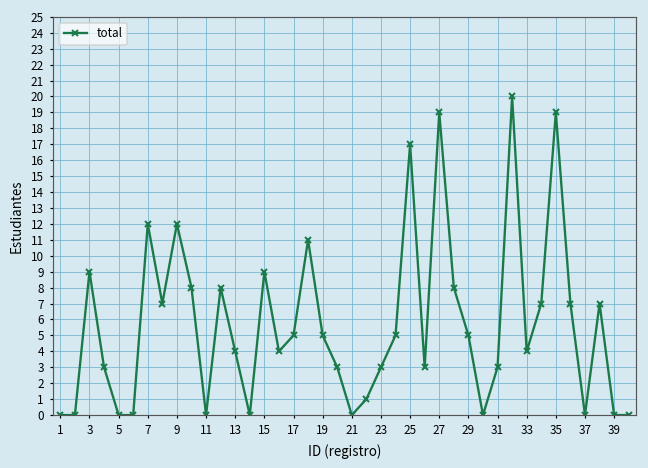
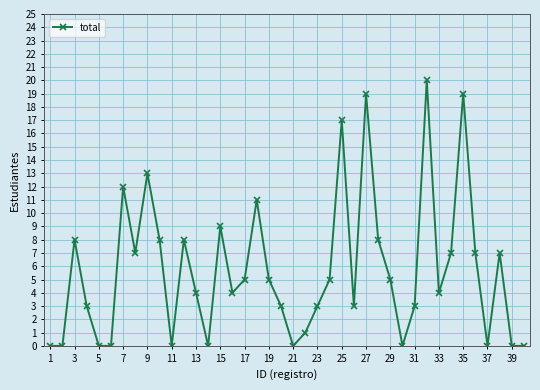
  {
    "1": 0,
-   "3": 9,
+   "3": 8,
    "5": 0,
    "7": 12,
-   "9": 12,
+   "9": 13,
    "11": 0,
    "13": 4,
    "15": 9,
    "17": 5,
    "19": 5,
    "21": 0,
    "23": 3,
    "25": 17,
    "27": 19,
    "29": 5,
    "31": 3,
    "33": 4,
    "35": 19,
    "37": 0,
    "39": 0
  }
